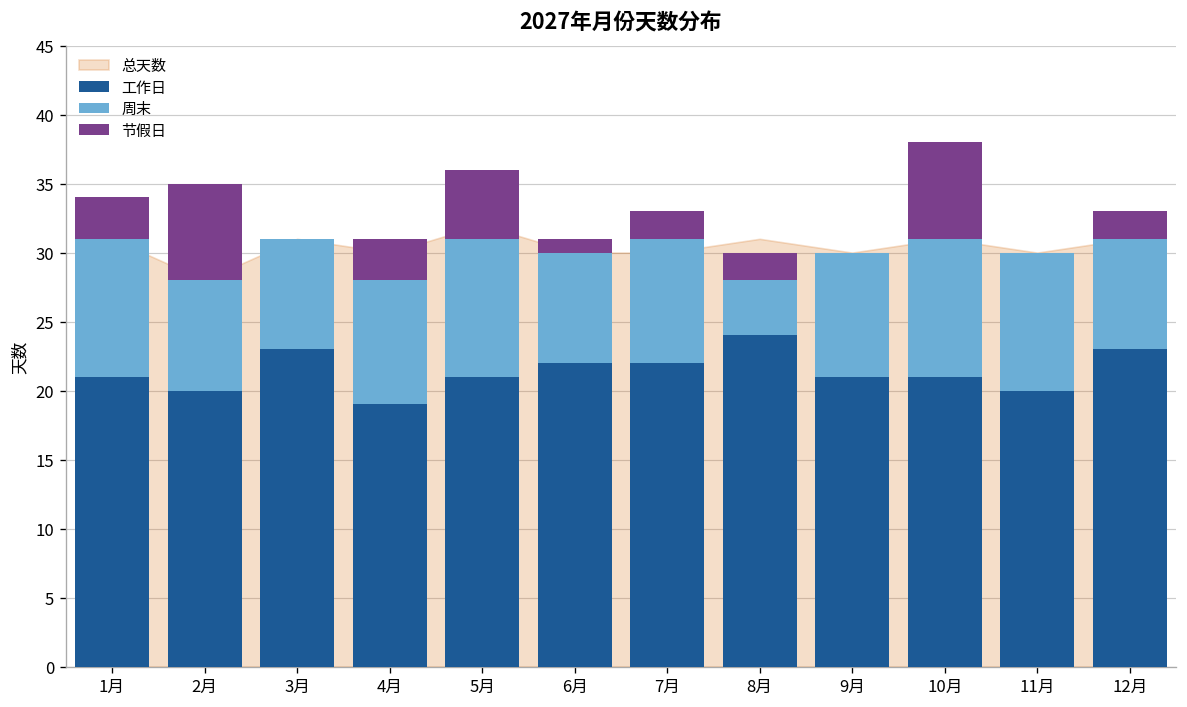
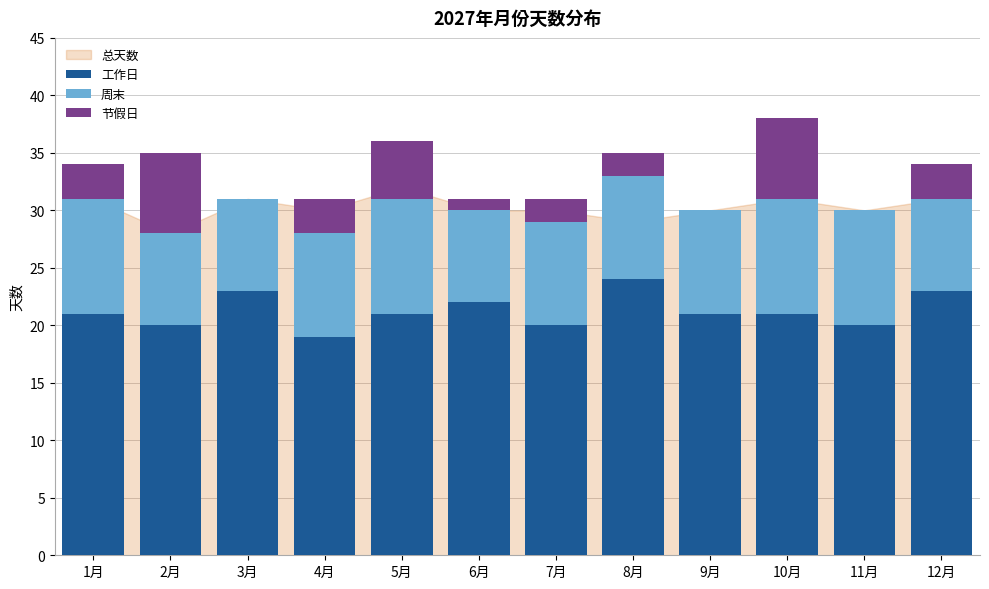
  {
    "工作日": {
      "1月": 21,
      "2月": 20,
      "3月": 23,
      "4月": 19,
      "5月": 21,
      "6月": 22,
-     "7月": 22,
+     "7月": 20,
      "8月": 24,
      "9月": 21,
      "10月": 21,
      "11月": 20,
      "12月": 23
    },
    "总天数": {
      "1月": 31,
      "2月": 28,
      "3月": 31,
      "4月": 30,
      "5月": 32,
      "6月": 30,
      "7月": 30,
-     "8月": 31,
+     "8月": 29,
      "9月": 30,
      "10月": 31,
      "11月": 30,
      "12月": 31
    },
    "周末": {
      "1月": 10,
      "2月": 8,
      "3月": 8,
      "4月": 9,
      "5月": 10,
      "6月": 8,
      "7月": 9,
-     "8月": 4,
+     "8月": 9,
      "9月": 9,
      "10月": 10,
      "11月": 10,
      "12月": 8
    },
    "节假日": {
      "1月": 3,
      "2月": 7,
      "3月": 0,
      "4月": 3,
      "5月": 5,
      "6月": 1,
      "7月": 2,
      "8月": 2,
      "9月": 0,
      "10月": 7,
      "11月": 0,
-     "12月": 2
+     "12月": 3
    }
  }
